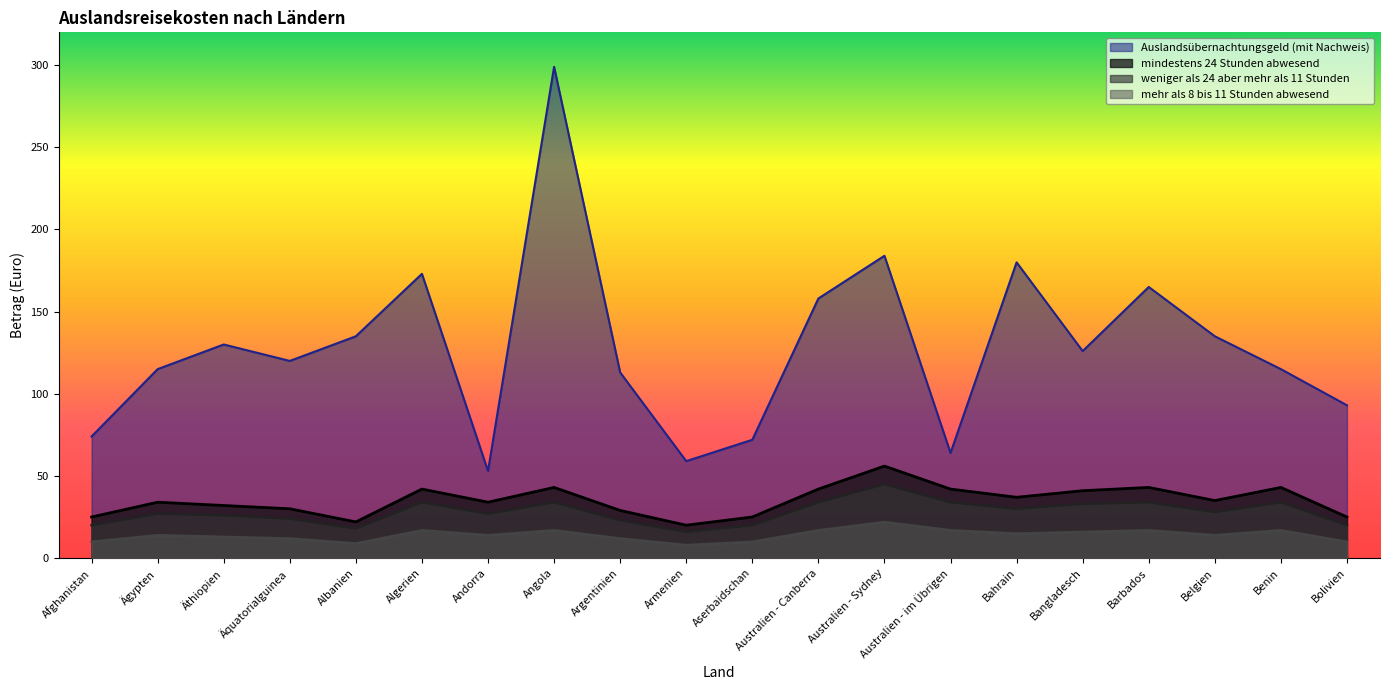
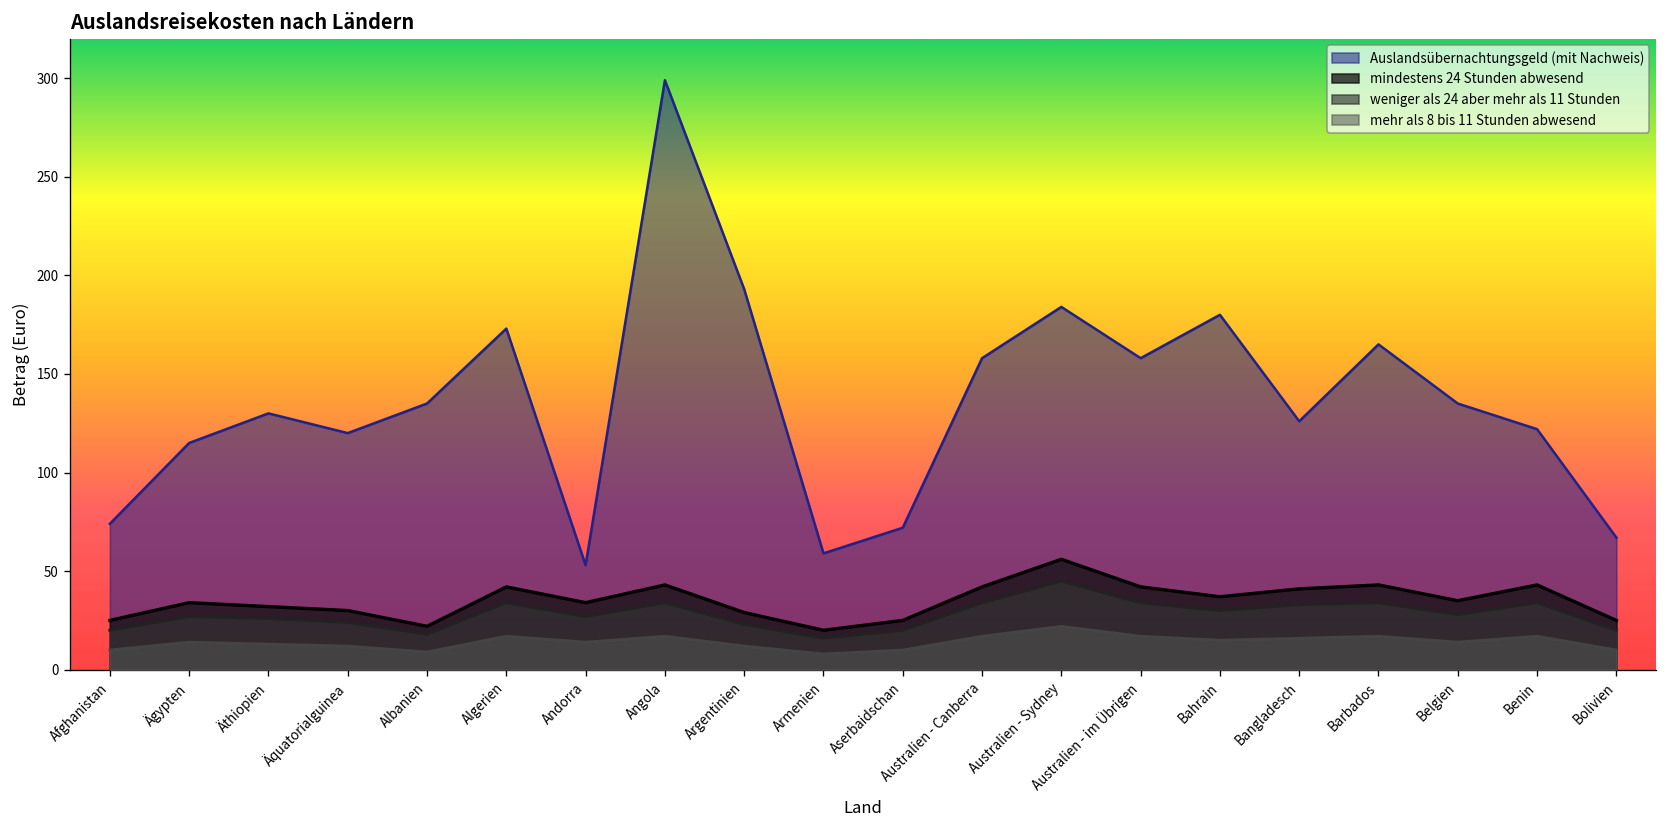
  {
    "Auslandsübernachtungsgeld (mit Nachweis)": {
      "Afghanistan": 74,
      "Ägypten": 115,
      "Äthiopien": 130,
      "Äquatorialguinea": 120,
      "Albanien": 135,
      "Algerien": 173,
      "Andorra": 53,
      "Angola": 299,
-     "Argentinien": 113,
+     "Argentinien": 193,
      "Armenien": 59,
      "Aserbaidschan": 72,
      "Australien - Canberra": 158,
      "Australien - Sydney": 184,
-     "Australien - im Übrigen": 64,
+     "Australien - im Übrigen": 158,
      "Bahrain": 180,
      "Bangladesch": 126,
      "Barbados": 165,
      "Belgien": 135,
-     "Benin": 115,
-     "Bolivien": 93
+     "Benin": 122,
+     "Bolivien": 67
    }
  }
